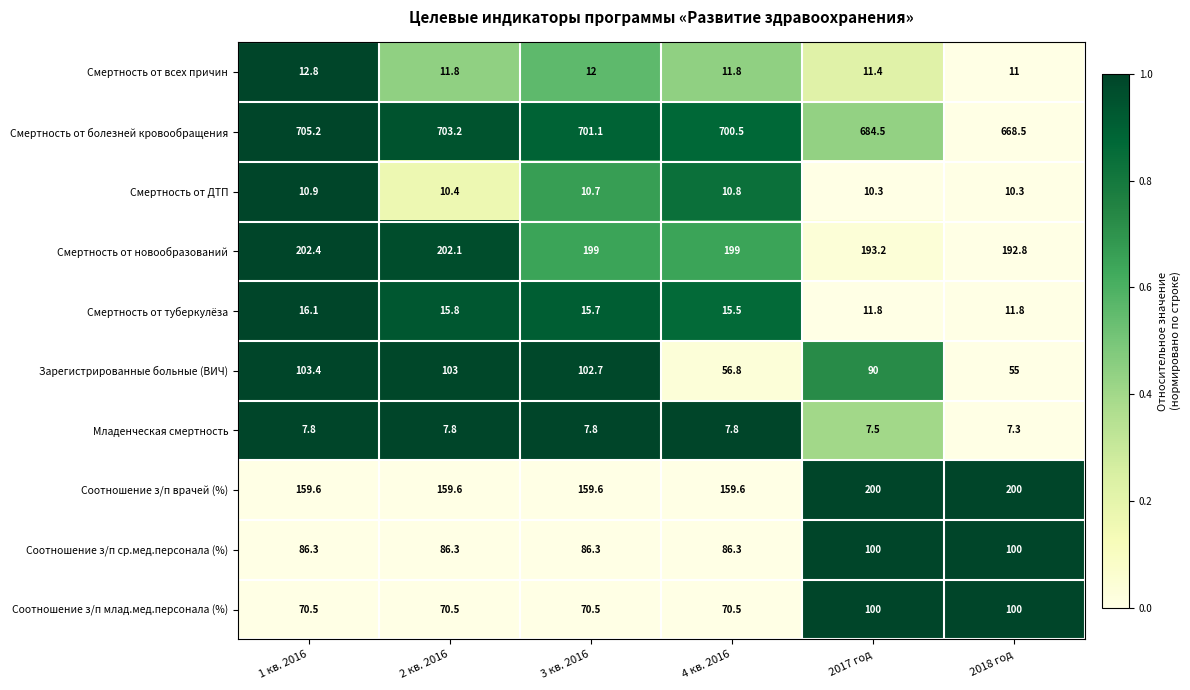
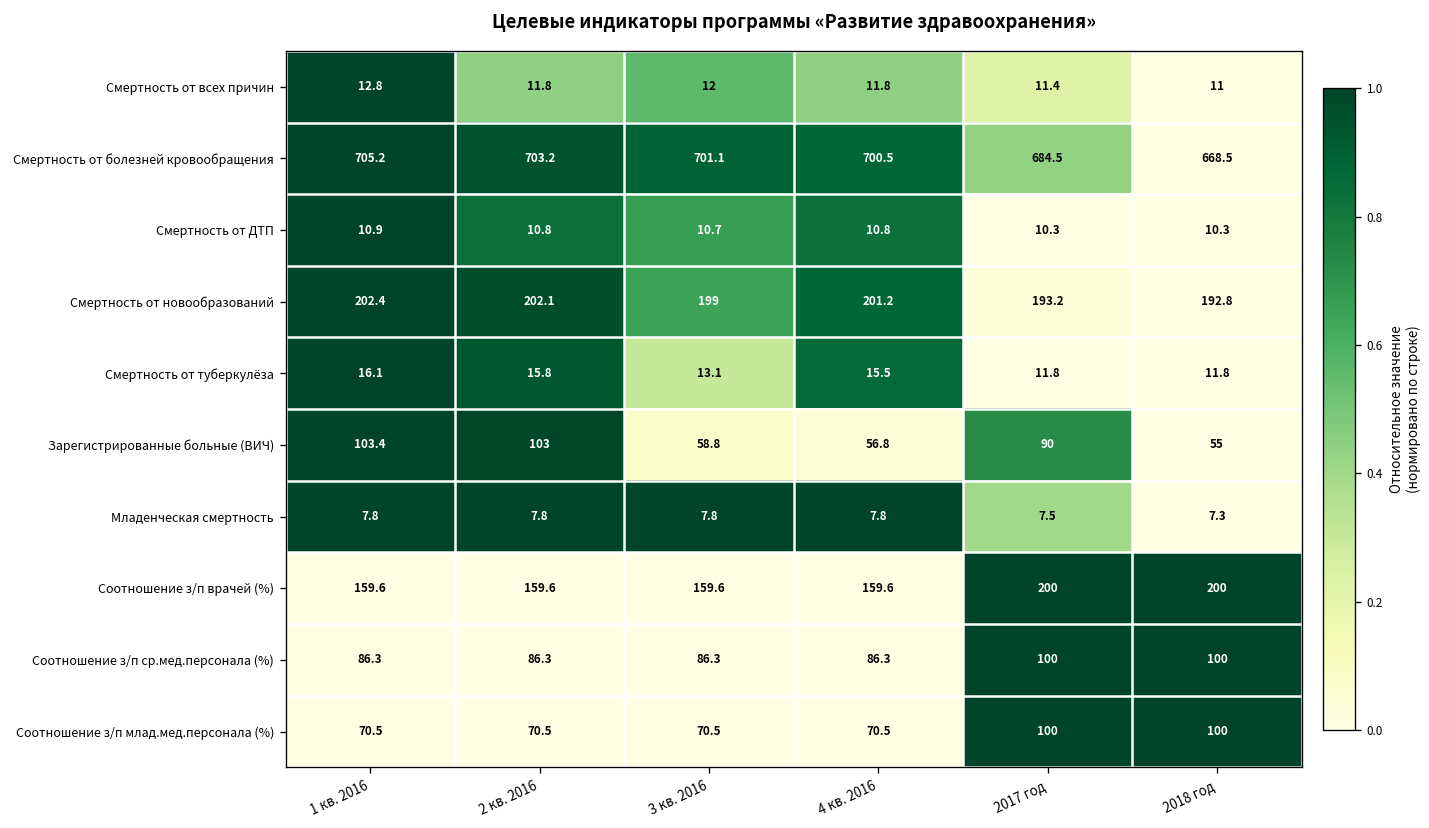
  {
    "Смертность от всех причин": {
      "1 кв. 2016": 12.8,
      "2 кв. 2016": 11.8,
      "3 кв. 2016": 12,
      "4 кв. 2016": 11.8,
      "2017 год": 11.4,
      "2018 год": 11
    },
    "Смертность от болезней кровообращения": {
      "1 кв. 2016": 705.2,
      "2 кв. 2016": 703.2,
      "3 кв. 2016": 701.1,
      "4 кв. 2016": 700.5,
      "2017 год": 684.5,
      "2018 год": 668.5
    },
    "Смертность от ДТП": {
      "1 кв. 2016": 10.9,
-     "2 кв. 2016": 10.4,
+     "2 кв. 2016": 10.8,
      "3 кв. 2016": 10.7,
      "4 кв. 2016": 10.8,
      "2017 год": 10.3,
      "2018 год": 10.3
    },
    "Смертность от новообразований": {
      "1 кв. 2016": 202.4,
      "2 кв. 2016": 202.1,
      "3 кв. 2016": 199,
-     "4 кв. 2016": 199,
+     "4 кв. 2016": 201.2,
      "2017 год": 193.2,
      "2018 год": 192.8
    },
    "Смертность от туберкулёза": {
      "1 кв. 2016": 16.1,
      "2 кв. 2016": 15.8,
-     "3 кв. 2016": 15.7,
+     "3 кв. 2016": 13.1,
      "4 кв. 2016": 15.5,
      "2017 год": 11.8,
      "2018 год": 11.8
    },
    "Зарегистрированные больные (ВИЧ)": {
      "1 кв. 2016": 103.4,
      "2 кв. 2016": 103,
-     "3 кв. 2016": 102.7,
+     "3 кв. 2016": 58.8,
      "4 кв. 2016": 56.8,
      "2017 год": 90,
      "2018 год": 55
    },
    "Младенческая смертность": {
      "1 кв. 2016": 7.8,
      "2 кв. 2016": 7.8,
      "3 кв. 2016": 7.8,
      "4 кв. 2016": 7.8,
      "2017 год": 7.5,
      "2018 год": 7.3
    },
    "Соотношение з/п врачей (%)": {
      "1 кв. 2016": 159.6,
      "2 кв. 2016": 159.6,
      "3 кв. 2016": 159.6,
      "4 кв. 2016": 159.6,
      "2017 год": 200,
      "2018 год": 200
    },
    "Соотношение з/п ср.мед.персонала (%)": {
      "1 кв. 2016": 86.3,
      "2 кв. 2016": 86.3,
      "3 кв. 2016": 86.3,
      "4 кв. 2016": 86.3,
      "2017 год": 100,
      "2018 год": 100
    },
    "Соотношение з/п млад.мед.персонала (%)": {
      "1 кв. 2016": 70.5,
      "2 кв. 2016": 70.5,
      "3 кв. 2016": 70.5,
      "4 кв. 2016": 70.5,
      "2017 год": 100,
      "2018 год": 100
    }
  }
